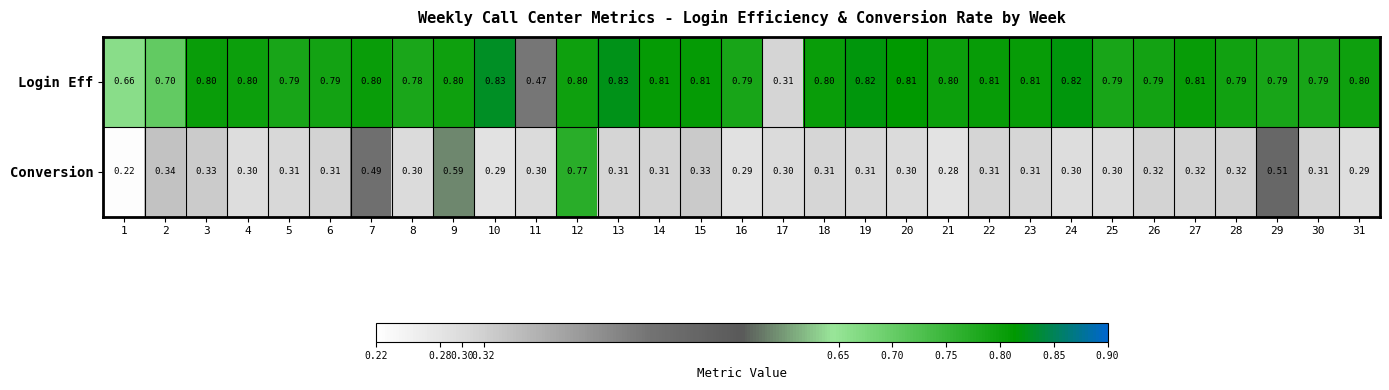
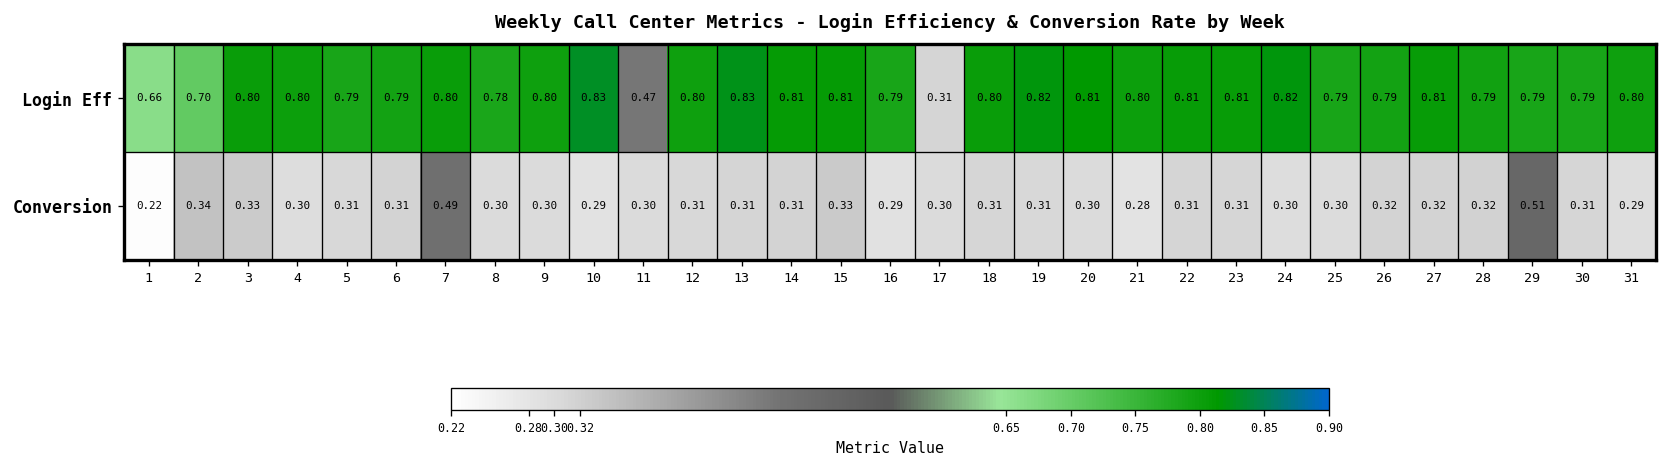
  {
    "Login Eff": {
      "1": 0.66,
      "2": 0.70,
      "3": 0.80,
      "4": 0.80,
      "5": 0.79,
      "6": 0.79,
      "7": 0.80,
      "8": 0.78,
      "9": 0.80,
      "10": 0.83,
      "11": 0.47,
      "12": 0.80,
      "13": 0.83,
      "14": 0.81,
      "15": 0.81,
      "16": 0.79,
      "17": 0.31,
      "18": 0.80,
      "19": 0.82,
      "20": 0.81,
      "21": 0.80,
      "22": 0.81,
      "23": 0.81,
      "24": 0.82,
      "25": 0.79,
      "26": 0.79,
      "27": 0.81,
      "28": 0.79,
      "29": 0.79,
      "30": 0.79,
      "31": 0.80
    },
    "Conversion": {
      "1": 0.22,
      "2": 0.34,
      "3": 0.33,
      "4": 0.30,
      "5": 0.31,
      "6": 0.31,
      "7": 0.49,
      "8": 0.30,
-     "9": 0.59,
+     "9": 0.30,
      "10": 0.29,
      "11": 0.30,
-     "12": 0.77,
+     "12": 0.31,
      "13": 0.31,
      "14": 0.31,
      "15": 0.33,
      "16": 0.29,
      "17": 0.30,
      "18": 0.31,
      "19": 0.31,
      "20": 0.30,
      "21": 0.28,
      "22": 0.31,
      "23": 0.31,
      "24": 0.30,
      "25": 0.30,
      "26": 0.32,
      "27": 0.32,
      "28": 0.32,
      "29": 0.51,
      "30": 0.31,
      "31": 0.29
    }
  }
